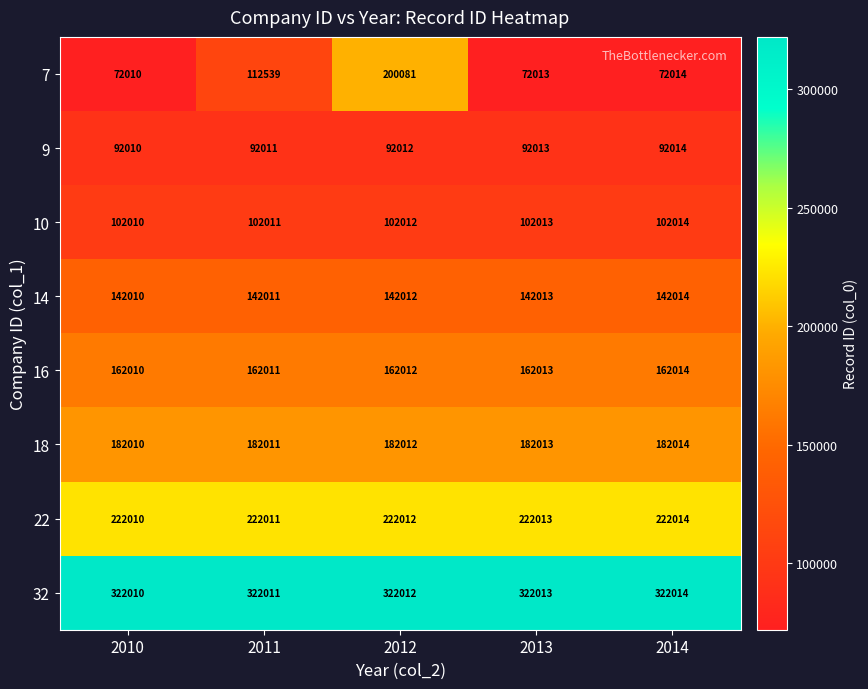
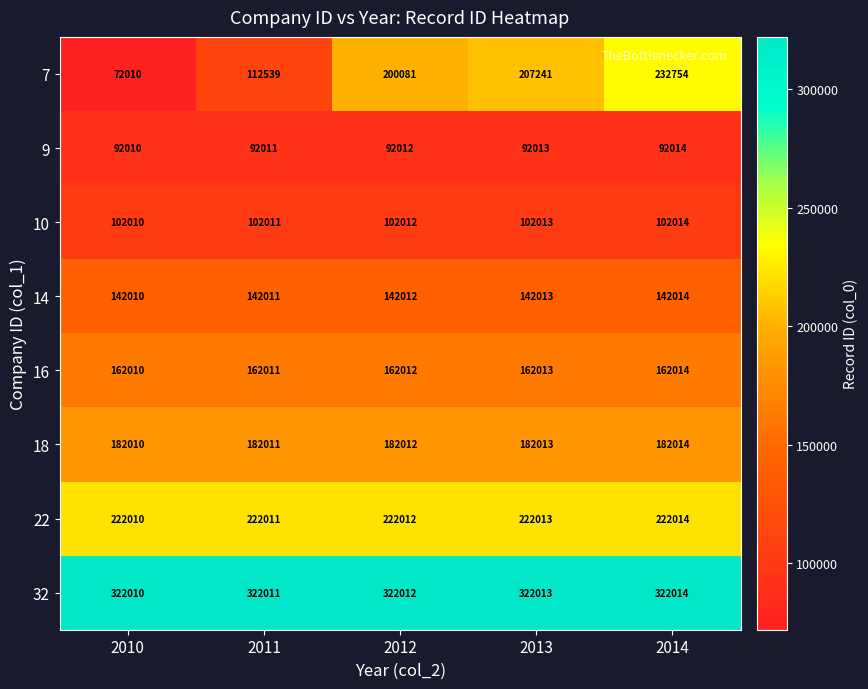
  {
    "7": {
      "2010": 72010,
      "2011": 112539,
      "2012": 200081,
-     "2013": 72013,
-     "2014": 72014
+     "2013": 207241,
+     "2014": 232754
    },
    "9": {
      "2010": 92010,
      "2011": 92011,
      "2012": 92012,
      "2013": 92013,
      "2014": 92014
    },
    "10": {
      "2010": 102010,
      "2011": 102011,
      "2012": 102012,
      "2013": 102013,
      "2014": 102014
    },
    "14": {
      "2010": 142010,
      "2011": 142011,
      "2012": 142012,
      "2013": 142013,
      "2014": 142014
    },
    "16": {
      "2010": 162010,
      "2011": 162011,
      "2012": 162012,
      "2013": 162013,
      "2014": 162014
    },
    "18": {
      "2010": 182010,
      "2011": 182011,
      "2012": 182012,
      "2013": 182013,
      "2014": 182014
    },
    "22": {
      "2010": 222010,
      "2011": 222011,
      "2012": 222012,
      "2013": 222013,
      "2014": 222014
    },
    "32": {
      "2010": 322010,
      "2011": 322011,
      "2012": 322012,
      "2013": 322013,
      "2014": 322014
    }
  }
